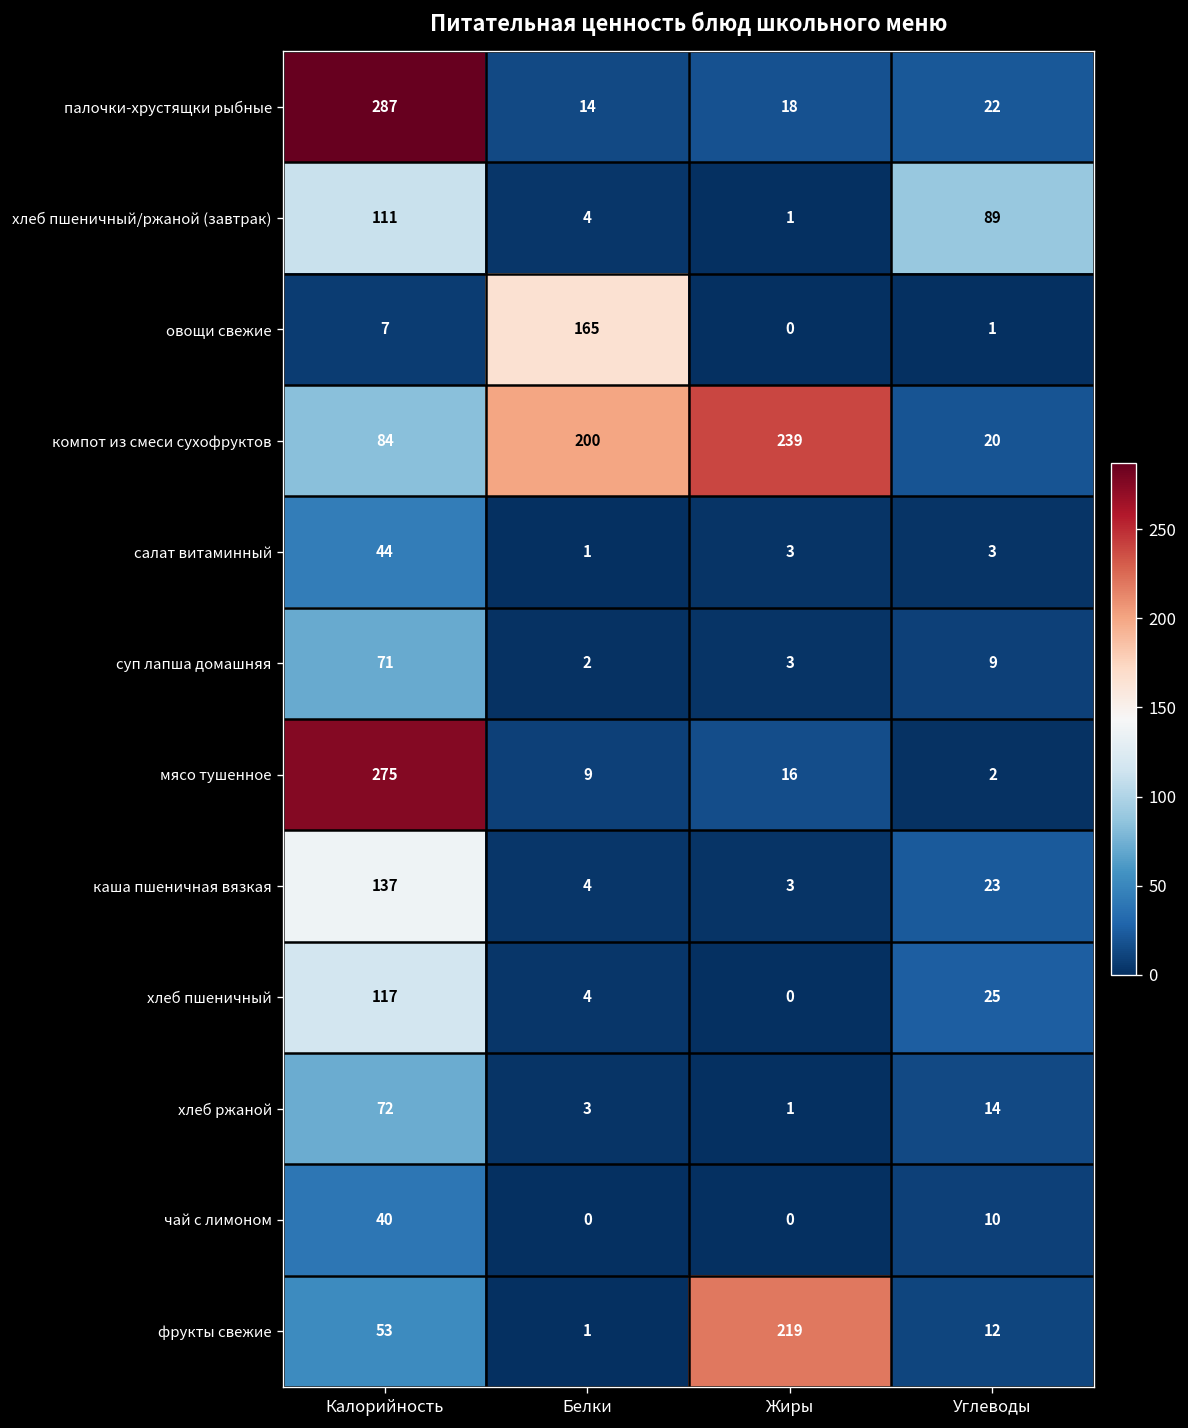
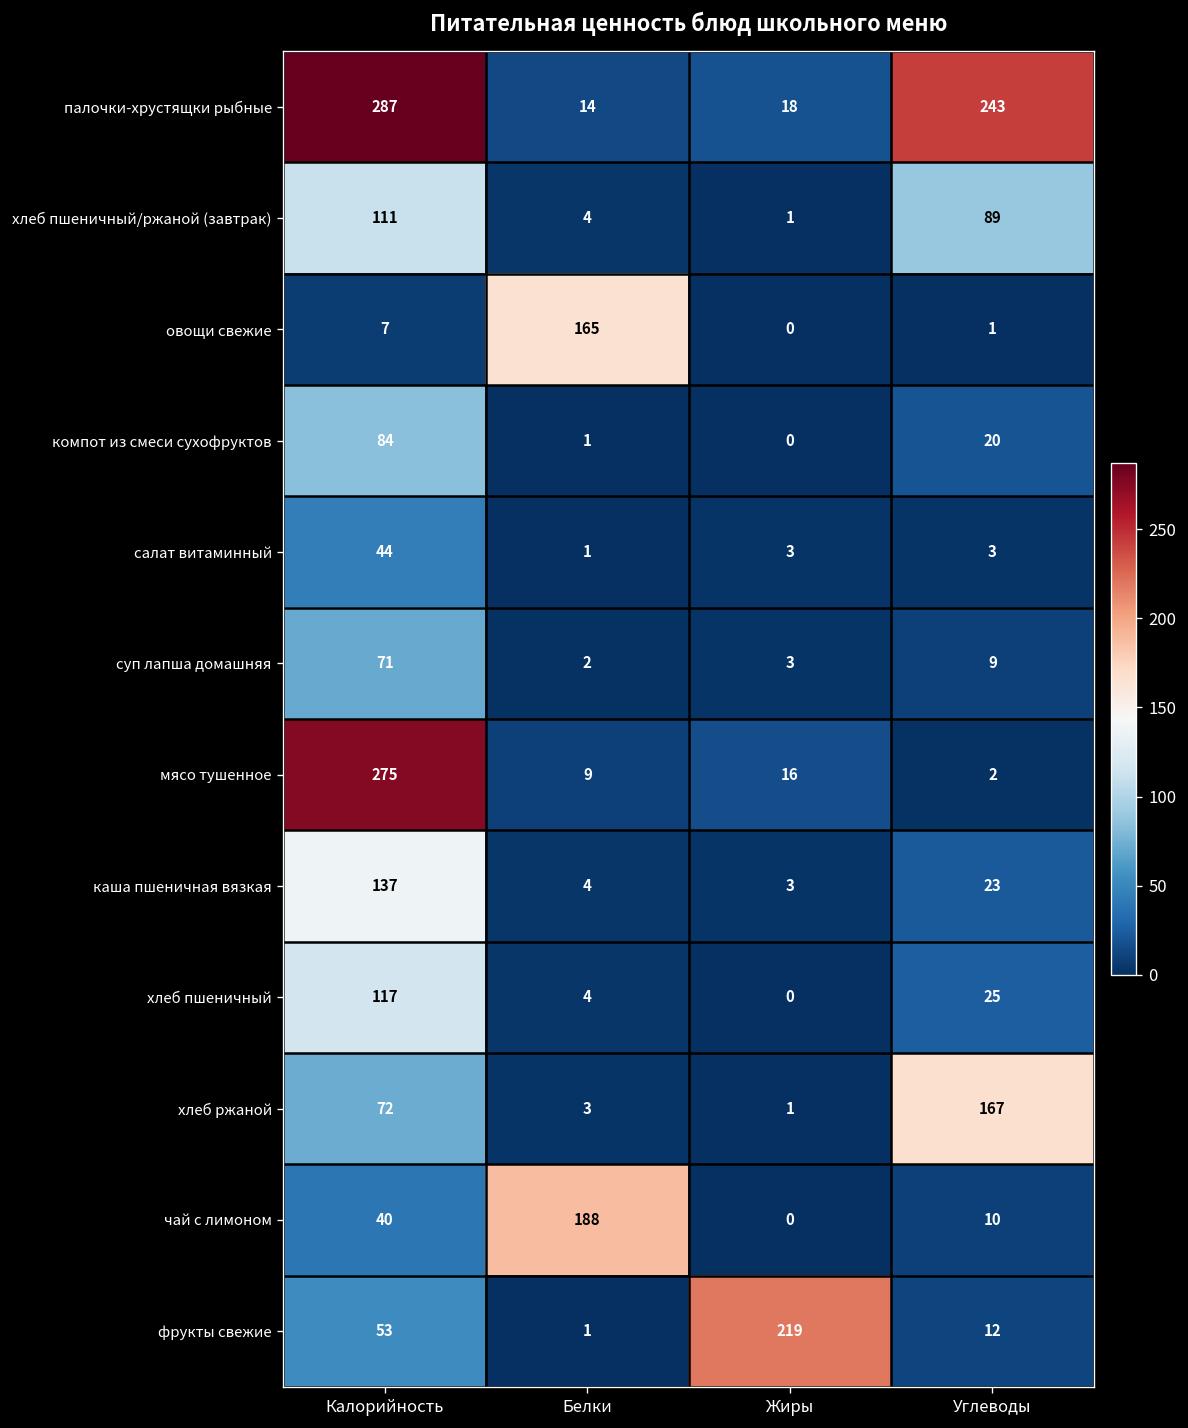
  {
    "палочки-хрустящки рыбные": {
      "Калорийность": 287,
      "Белки": 14,
      "Жиры": 18,
-     "Углеводы": 22
+     "Углеводы": 243
    },
    "хлеб пшеничный/ржаной (завтрак)": {
      "Калорийность": 111,
      "Белки": 4,
      "Жиры": 1,
      "Углеводы": 89
    },
    "овощи свежие": {
      "Калорийность": 7,
      "Белки": 165,
      "Жиры": 0,
      "Углеводы": 1
    },
    "компот из смеси сухофруктов": {
      "Калорийность": 84,
-     "Белки": 200,
-     "Жиры": 239,
+     "Белки": 1,
+     "Жиры": 0,
      "Углеводы": 20
    },
    "салат витаминный": {
      "Калорийность": 44,
      "Белки": 1,
      "Жиры": 3,
      "Углеводы": 3
    },
    "суп лапша домашняя": {
      "Калорийность": 71,
      "Белки": 2,
      "Жиры": 3,
      "Углеводы": 9
    },
    "мясо тушенное": {
      "Калорийность": 275,
      "Белки": 9,
      "Жиры": 16,
      "Углеводы": 2
    },
    "каша пшеничная вязкая": {
      "Калорийность": 137,
      "Белки": 4,
      "Жиры": 3,
      "Углеводы": 23
    },
    "хлеб пшеничный": {
      "Калорийность": 117,
      "Белки": 4,
      "Жиры": 0,
      "Углеводы": 25
    },
    "хлеб ржаной": {
      "Калорийность": 72,
      "Белки": 3,
      "Жиры": 1,
-     "Углеводы": 14
+     "Углеводы": 167
    },
    "чай с лимоном": {
      "Калорийность": 40,
-     "Белки": 0,
+     "Белки": 188,
      "Жиры": 0,
      "Углеводы": 10
    },
    "фрукты свежие": {
      "Калорийность": 53,
      "Белки": 1,
      "Жиры": 219,
      "Углеводы": 12
    }
  }
